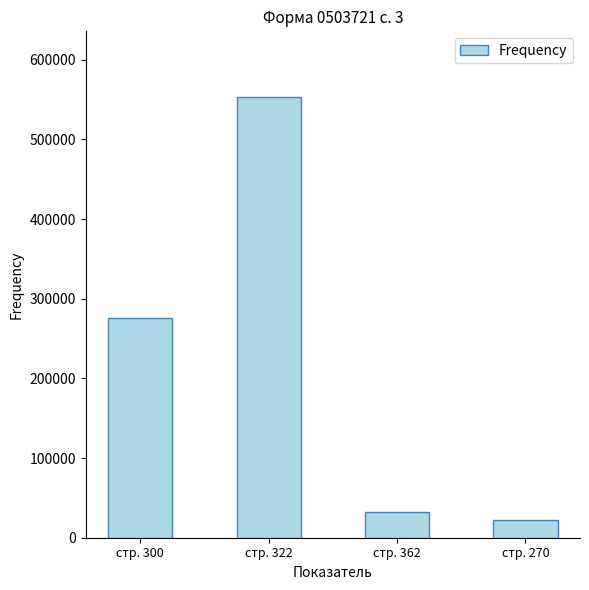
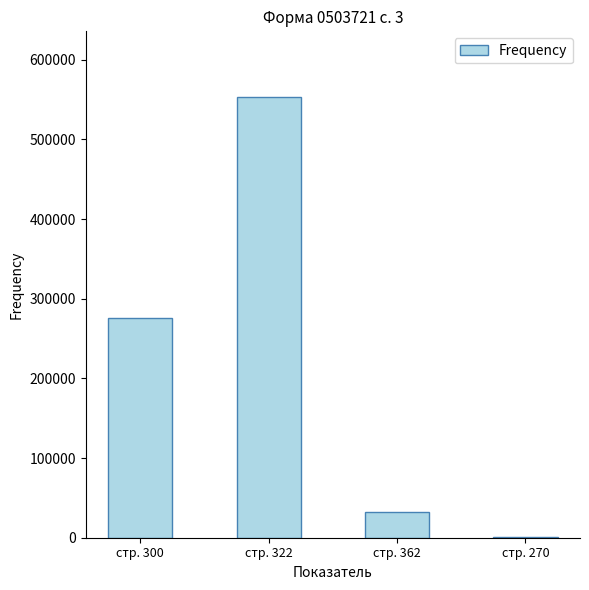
  {
    "стр. 300": 280000,
    "стр. 322": 550000,
    "стр. 362": 30000,
-   "стр. 270": 20000
+   "стр. 270": 0
  }
